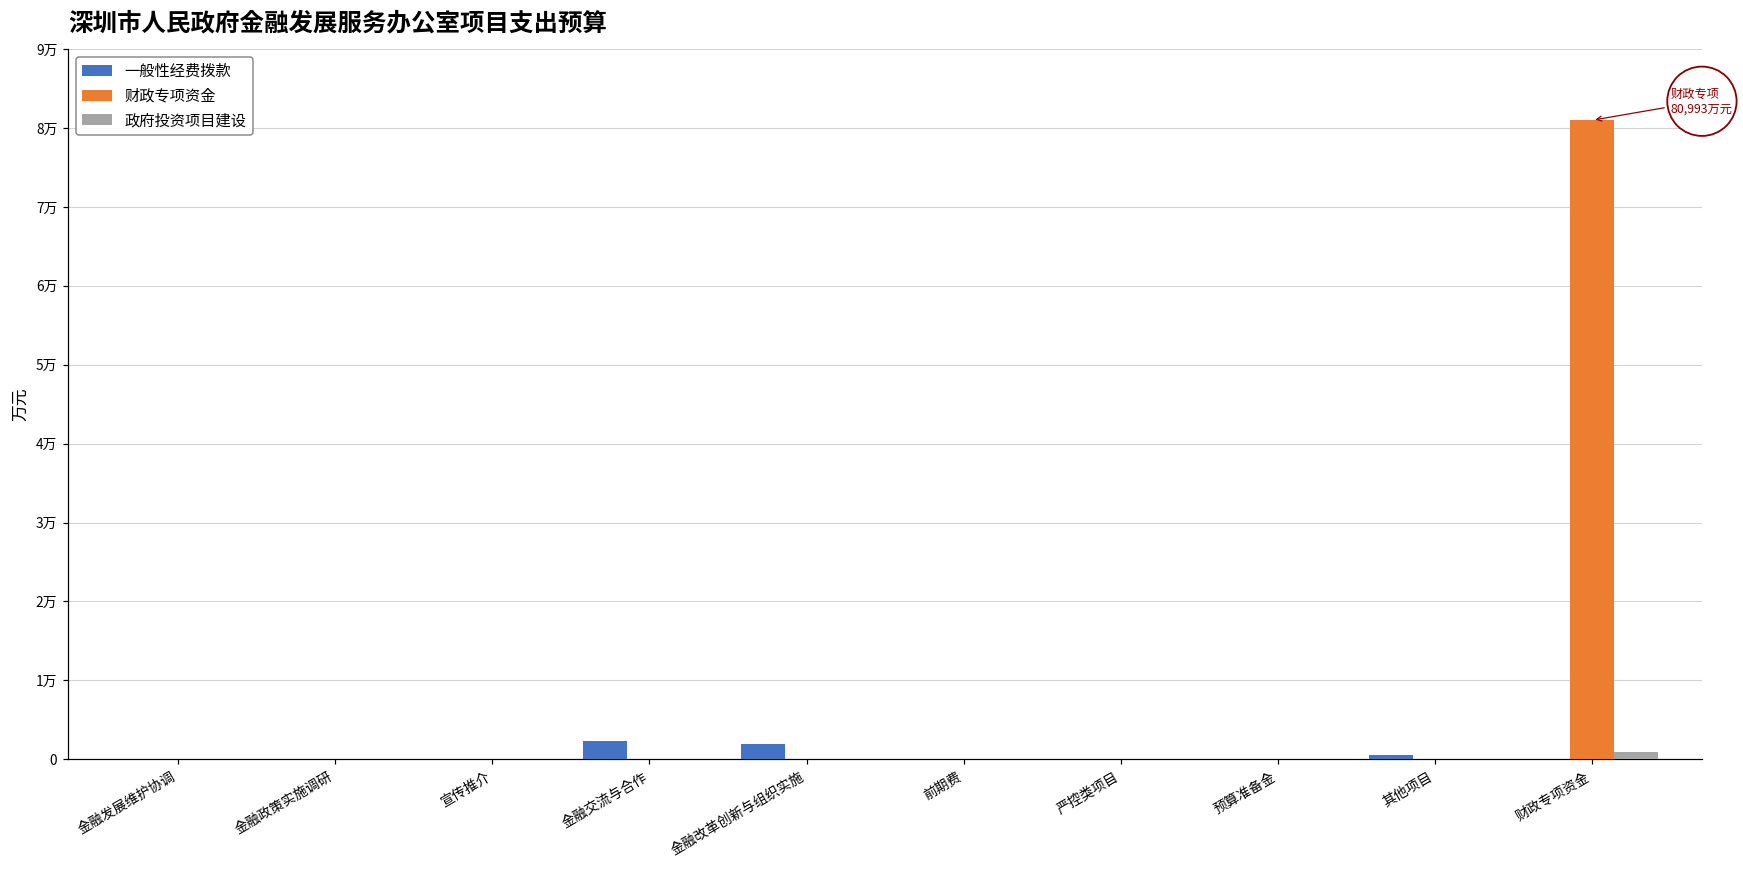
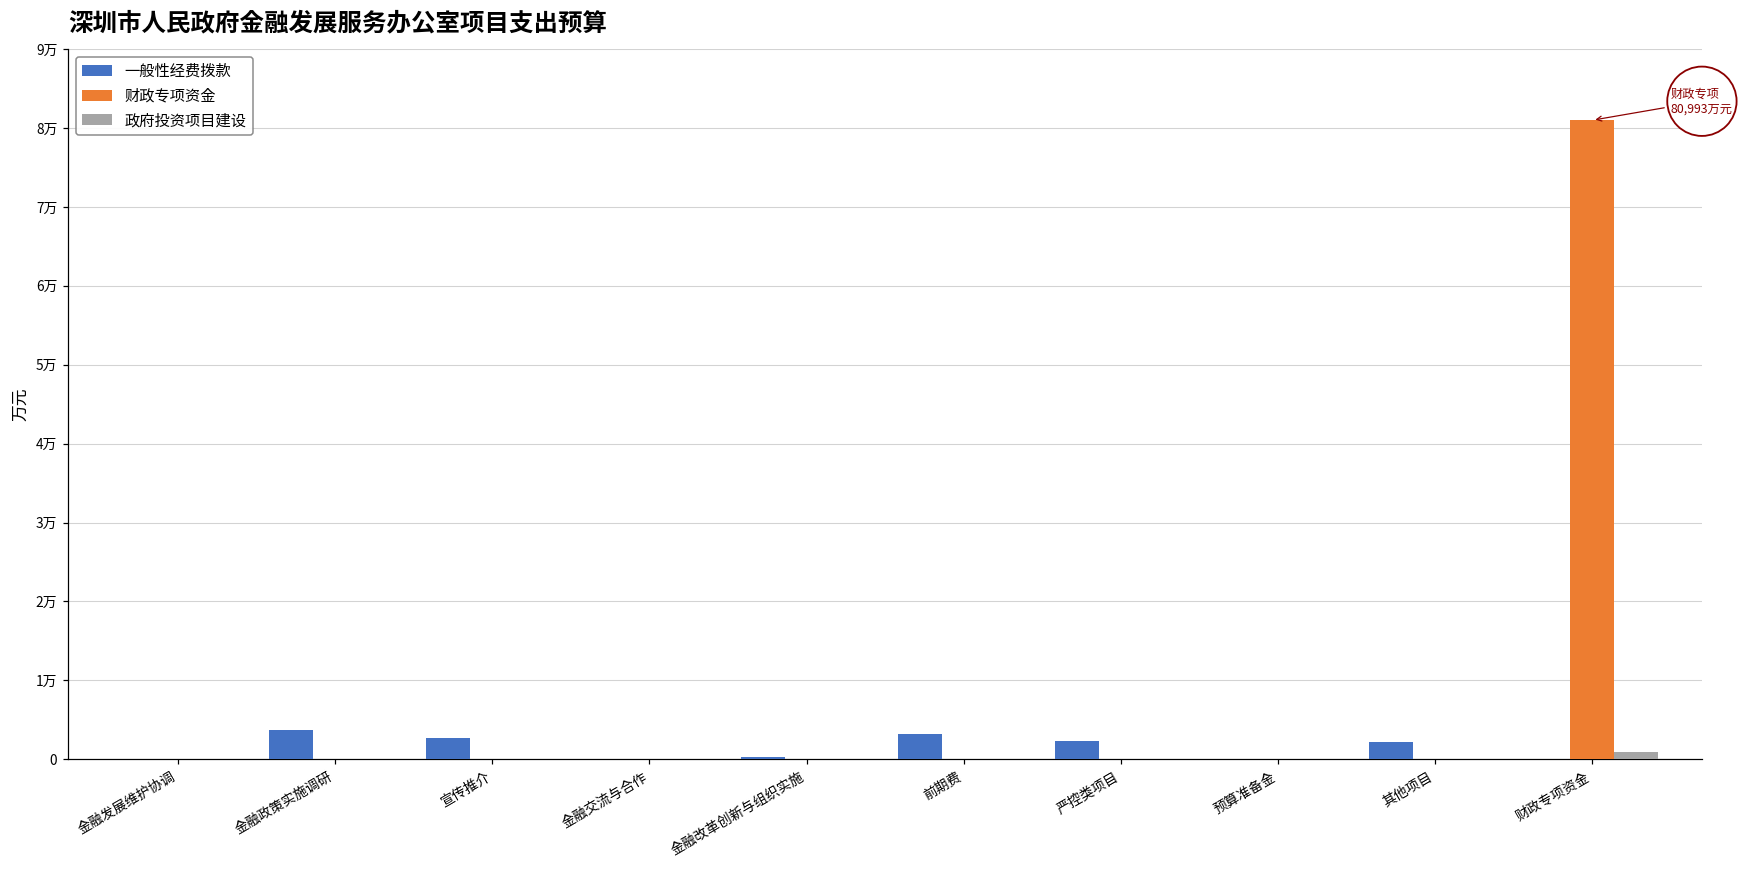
  {
    "一般性经费拨款": {
-     "金融政策实施调研": "0.0万",
-     "宣传推介": "0.0万",
-     "金融交流与合作": "0.2万",
-     "金融改革创新与组织实施": "0.2万",
-     "前期费": "0.0万",
-     "严控类项目": "0.0万",
-     "其他项目": "0.1万",
+     "金融政策实施调研": "0.4万",
+     "宣传推介": "0.3万",
+     "金融交流与合作": "0.0万",
+     "金融改革创新与组织实施": "0.0万",
+     "前期费": "0.3万",
+     "严控类项目": "0.2万",
+     "其他项目": "0.2万",
      "财政专项资金": "0.0万"
    },
    "财政专项资金": {
      "金融发展维护协调": "0.0万",
      "金融政策实施调研": "0.0万",
      "宣传推介": "0.0万",
      "金融交流与合作": "0.0万",
      "金融改革创新与组织实施": "0.0万",
      "前期费": "0.0万",
      "严控类项目": "0.0万",
      "预算准备金": "0.0万",
      "其他项目": "0.0万"
    },
    "政府投资项目建设": {
      "金融发展维护协调": "0.0万",
      "金融政策实施调研": "0.0万",
      "宣传推介": "0.0万",
      "金融交流与合作": "0.0万",
      "金融改革创新与组织实施": "0.0万",
      "前期费": "0.0万",
      "严控类项目": "0.0万",
      "预算准备金": "0.0万",
      "其他项目": "0.0万",
      "财政专项资金": "0.1万"
    }
  }
